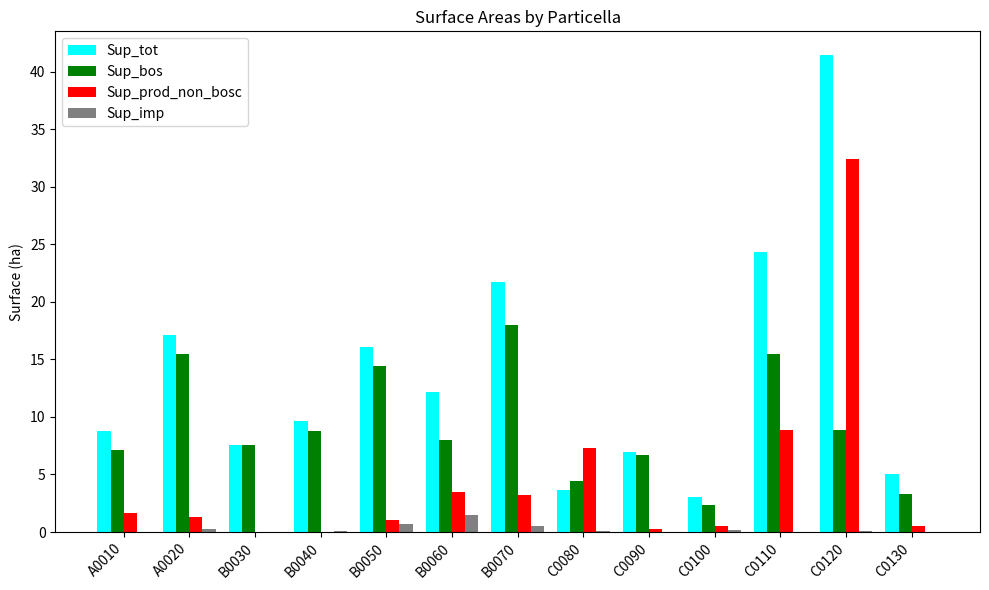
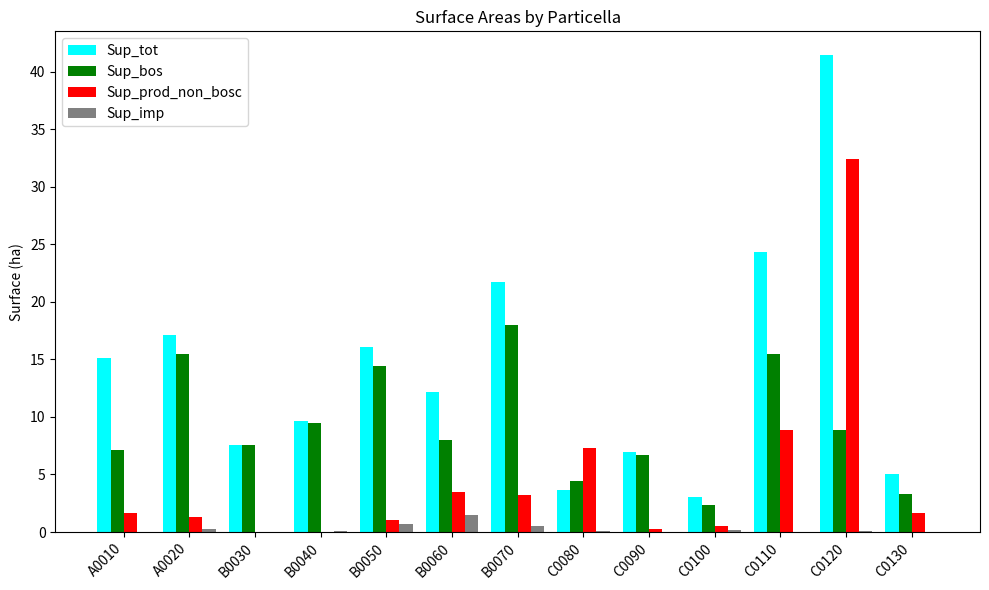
  {
    "Sup_tot": {
-     "A0010": 8.8,
+     "A0010": 15.1,
      "A0020": 17.1,
      "B0030": 7.5,
      "B0040": 9.6,
      "B0050": 16.1,
      "B0060": 12.2,
      "B0070": 21.8,
      "C0080": 3.6,
      "C0090": 7.0,
      "C0100": 3.1,
      "C0110": 24.4,
      "C0120": 41.4,
      "C0130": 5.0
    },
    "Sup_bos": {
      "A0010": 7.2,
      "A0020": 15.5,
      "B0030": 7.5,
-     "B0040": 8.8,
+     "B0040": 9.5,
      "B0050": 14.4,
      "B0060": 8.0,
      "B0070": 18.0,
      "C0080": 4.4,
      "C0090": 6.7,
      "C0100": 2.4,
      "C0110": 15.5,
      "C0120": 8.9,
      "C0130": 3.3
    },
    "Sup_prod_non_bosc": {
      "A0010": 1.6,
      "A0020": 1.3,
      "B0030": 0.0,
      "B0040": 0.0,
      "B0050": 1.0,
      "B0060": 3.5,
      "B0070": 3.2,
      "C0080": 7.3,
      "C0090": 0.3,
      "C0100": 0.5,
      "C0110": 8.9,
      "C0120": 32.4,
-     "C0130": 0.5
+     "C0130": 1.7
    },
    "Sup_imp": {
      "A0010": 0.0,
      "A0020": 0.3,
      "B0030": 0.0,
      "B0050": 0.7,
      "B0060": 1.5,
      "B0070": 0.5,
      "C0090": 0.0,
      "C0110": 0.0,
      "C0130": 0.0
    }
  }
